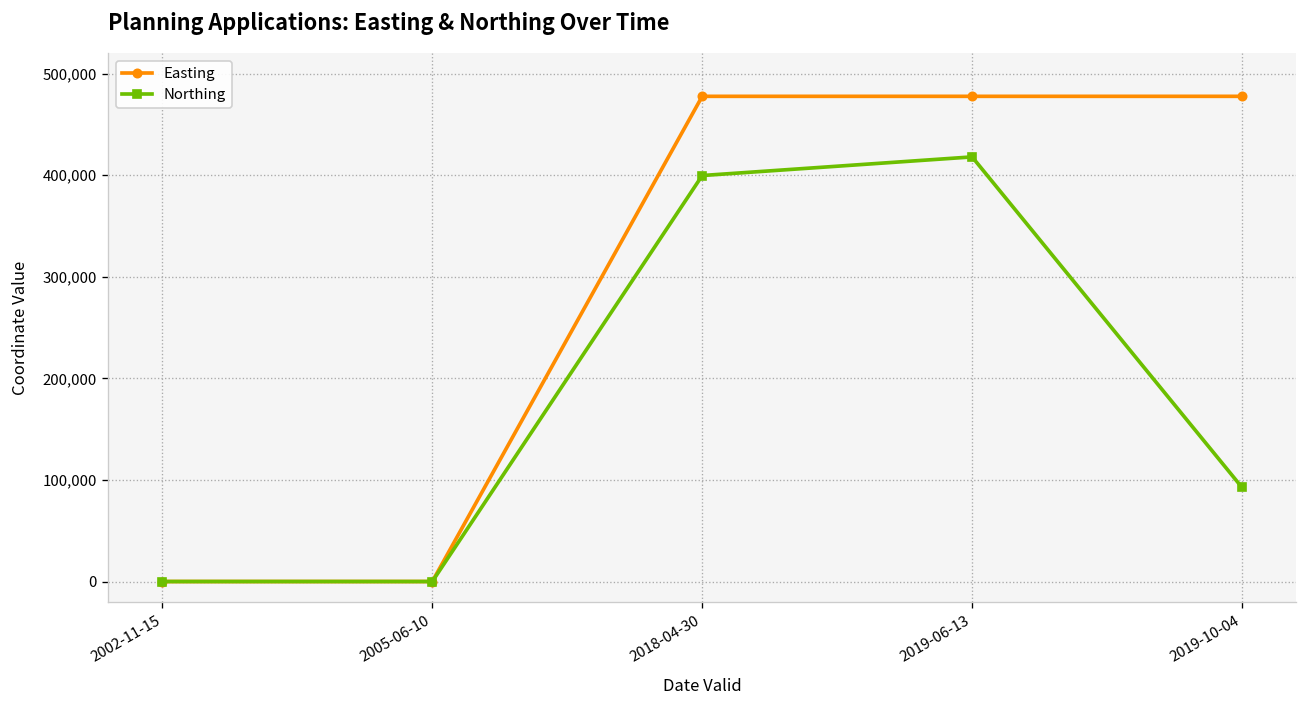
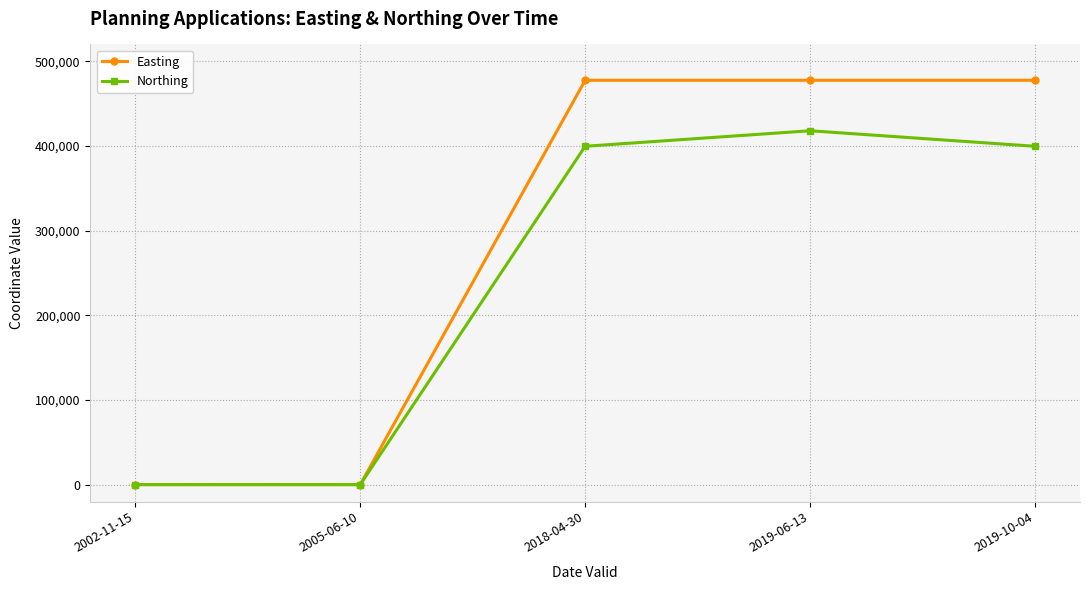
  {
    "Easting": {
      "2018-04-30": "480,000",
      "2019-06-13": "480,000",
      "2019-10-04": "480,000"
    },
    "Northing": {
      "2018-04-30": "400,000",
      "2019-06-13": "420,000",
-     "2019-10-04": "90,000"
+     "2019-10-04": "400,000"
    }
  }
